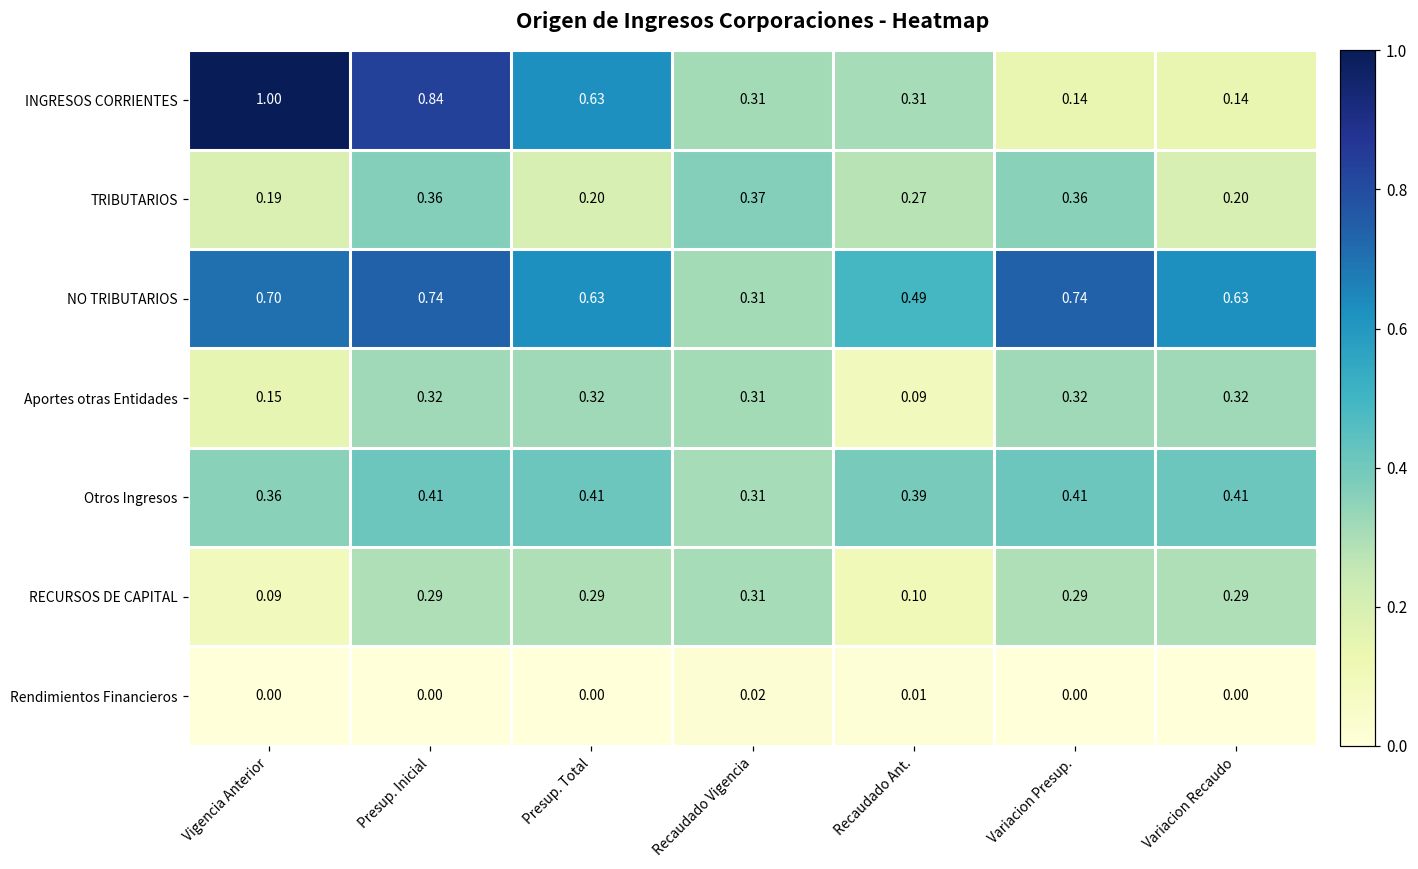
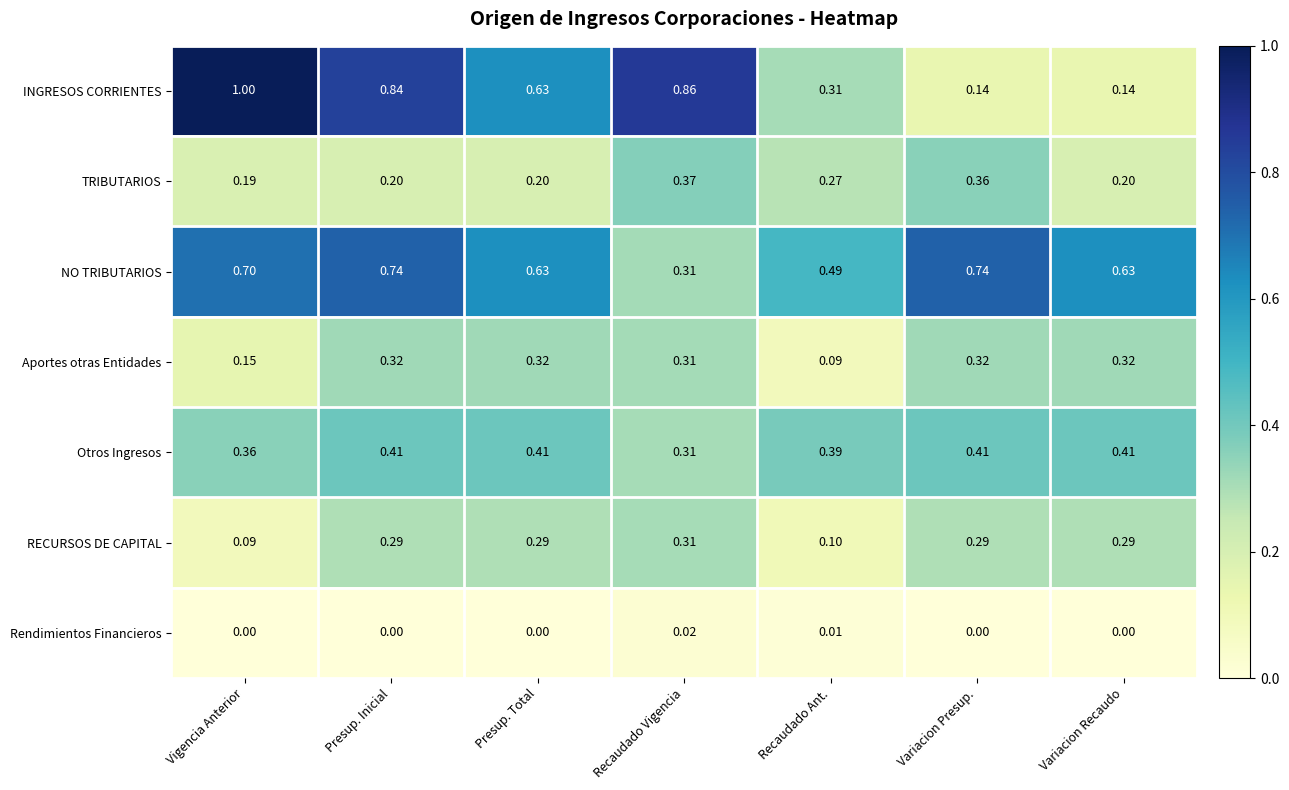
  {
    "INGRESOS CORRIENTES": {
      "Vigencia Anterior": 1.00,
      "Presup. Inicial": 0.84,
      "Presup. Total": 0.63,
-     "Recaudado Vigencia": 0.31,
+     "Recaudado Vigencia": 0.86,
      "Recaudado Ant.": 0.31,
      "Variacion Presup.": 0.14,
      "Variacion Recaudo": 0.14
    },
    "TRIBUTARIOS": {
      "Vigencia Anterior": 0.19,
-     "Presup. Inicial": 0.36,
+     "Presup. Inicial": 0.20,
      "Presup. Total": 0.20,
      "Recaudado Vigencia": 0.37,
      "Recaudado Ant.": 0.27,
      "Variacion Presup.": 0.36,
      "Variacion Recaudo": 0.20
    },
    "NO TRIBUTARIOS": {
      "Vigencia Anterior": 0.70,
      "Presup. Inicial": 0.74,
      "Presup. Total": 0.63,
      "Recaudado Vigencia": 0.31,
      "Recaudado Ant.": 0.49,
      "Variacion Presup.": 0.74,
      "Variacion Recaudo": 0.63
    },
    "Aportes otras Entidades": {
      "Vigencia Anterior": 0.15,
      "Presup. Inicial": 0.32,
      "Presup. Total": 0.32,
      "Recaudado Vigencia": 0.31,
      "Recaudado Ant.": 0.09,
      "Variacion Presup.": 0.32,
      "Variacion Recaudo": 0.32
    },
    "Otros Ingresos": {
      "Vigencia Anterior": 0.36,
      "Presup. Inicial": 0.41,
      "Presup. Total": 0.41,
      "Recaudado Vigencia": 0.31,
      "Recaudado Ant.": 0.39,
      "Variacion Presup.": 0.41,
      "Variacion Recaudo": 0.41
    },
    "RECURSOS DE CAPITAL": {
      "Vigencia Anterior": 0.09,
      "Presup. Inicial": 0.29,
      "Presup. Total": 0.29,
      "Recaudado Vigencia": 0.31,
      "Recaudado Ant.": 0.10,
      "Variacion Presup.": 0.29,
      "Variacion Recaudo": 0.29
    },
    "Rendimientos Financieros": {
      "Vigencia Anterior": 0.00,
      "Presup. Inicial": 0.00,
      "Presup. Total": 0.00,
      "Recaudado Vigencia": 0.02,
      "Recaudado Ant.": 0.01,
      "Variacion Presup.": 0.00,
      "Variacion Recaudo": 0.00
    }
  }
